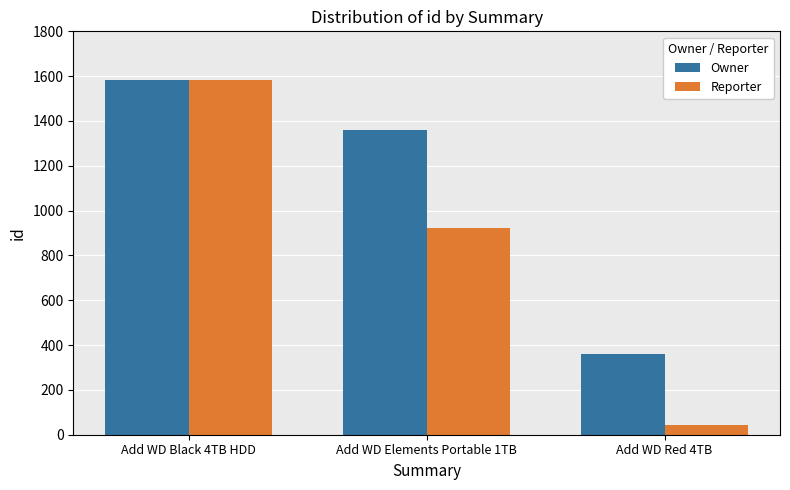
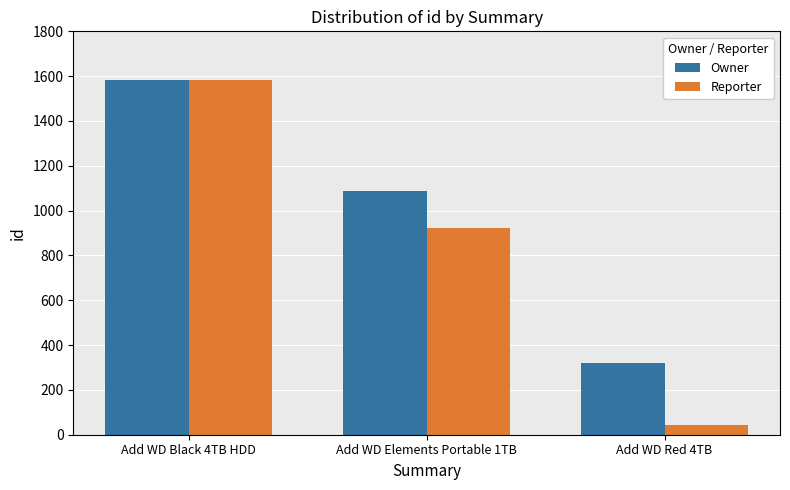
  {
    "Owner": {
      "Add WD Black 4TB HDD": 1580,
-     "Add WD Elements Portable 1TB": 1360,
-     "Add WD Red 4TB": 360
+     "Add WD Elements Portable 1TB": 1090,
+     "Add WD Red 4TB": 320
    },
    "Reporter": {
      "Add WD Black 4TB HDD": 1580,
      "Add WD Elements Portable 1TB": 920,
      "Add WD Red 4TB": 40
    }
  }
